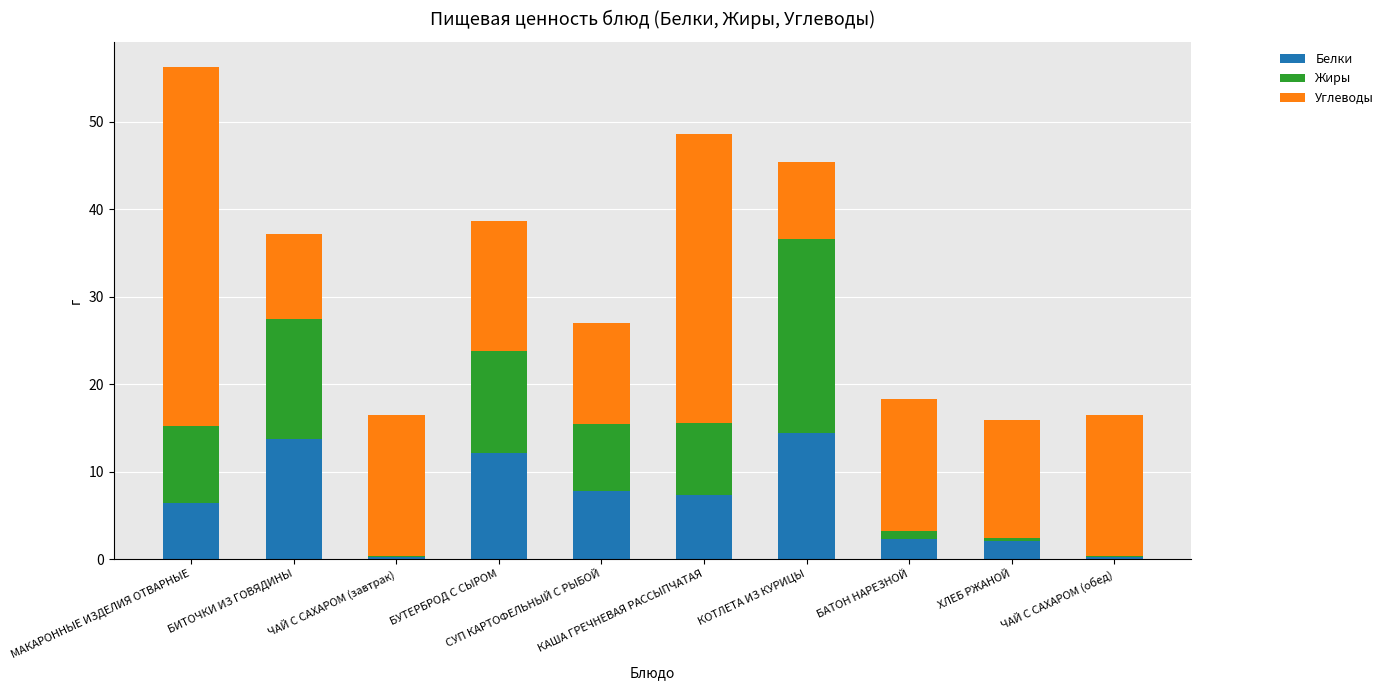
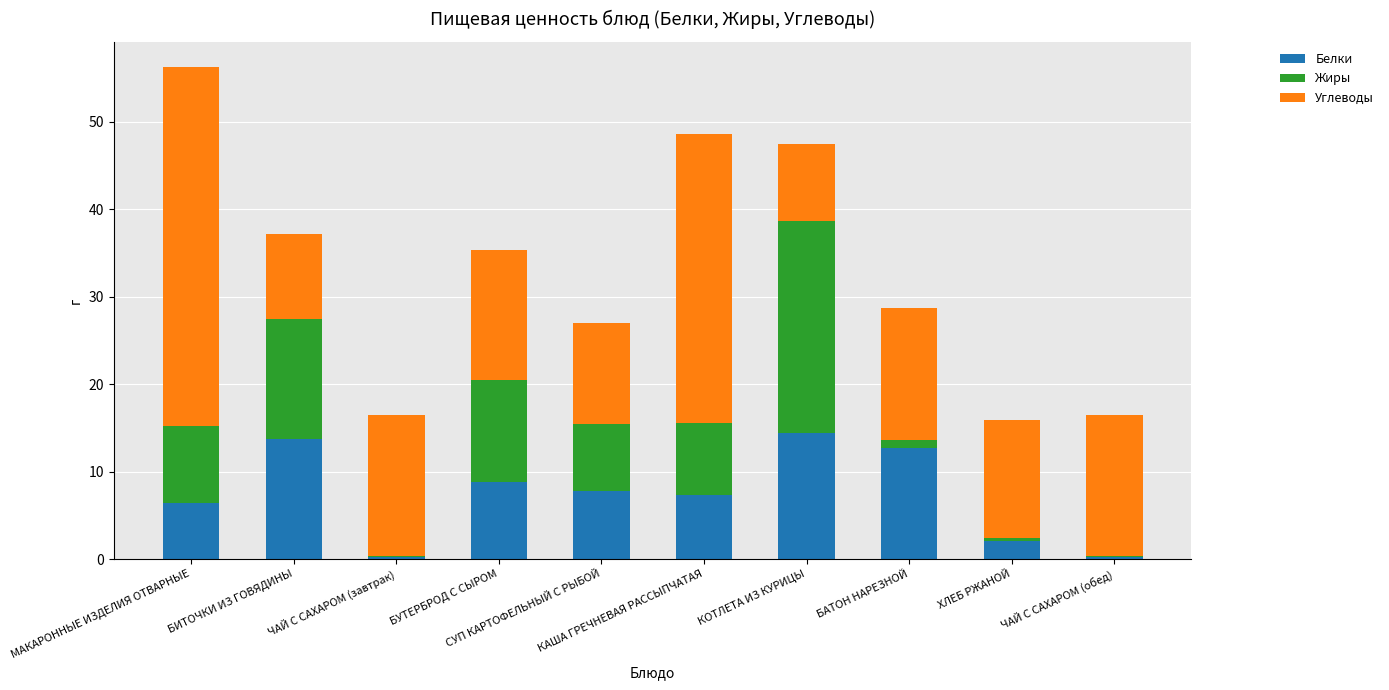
  {
    "Белки": {
      "МАКАРОННЫЕ ИЗДЕЛИЯ ОТВАРНЫЕ": 6,
      "БИТОЧКИ ИЗ ГОВЯДИНЫ": 14,
-     "БУТЕРБРОД С СЫРОМ": 12,
+     "БУТЕРБРОД С СЫРОМ": 9,
      "СУП КАРТОФЕЛЬНЫЙ С РЫБОЙ": 8,
      "КАША ГРЕЧНЕВАЯ РАССЫПЧАТАЯ": 7,
      "КОТЛЕТА ИЗ КУРИЦЫ": 14,
-     "БАТОН НАРЕЗНОЙ": 2,
+     "БАТОН НАРЕЗНОЙ": 13,
      "ХЛЕБ РЖАНОЙ": 2
    },
    "Жиры": {
      "МАКАРОННЫЕ ИЗДЕЛИЯ ОТВАРНЫЕ": 9,
      "БИТОЧКИ ИЗ ГОВЯДИНЫ": 14,
      "БУТЕРБРОД С СЫРОМ": 12,
      "СУП КАРТОФЕЛЬНЫЙ С РЫБОЙ": 8,
      "КАША ГРЕЧНЕВАЯ РАССЫПЧАТАЯ": 8,
-     "КОТЛЕТА ИЗ КУРИЦЫ": 22,
+     "КОТЛЕТА ИЗ КУРИЦЫ": 24,
      "БАТОН НАРЕЗНОЙ": 1
    },
    "Углеводы": {
      "МАКАРОННЫЕ ИЗДЕЛИЯ ОТВАРНЫЕ": 41,
      "БИТОЧКИ ИЗ ГОВЯДИНЫ": 10,
      "ЧАЙ С САХАРОМ (завтрак)": 16,
      "БУТЕРБРОД С СЫРОМ": 15,
      "СУП КАРТОФЕЛЬНЫЙ С РЫБОЙ": 12,
      "КАША ГРЕЧНЕВАЯ РАССЫПЧАТАЯ": 33,
      "КОТЛЕТА ИЗ КУРИЦЫ": 9,
      "БАТОН НАРЕЗНОЙ": 15,
      "ХЛЕБ РЖАНОЙ": 13,
      "ЧАЙ С САХАРОМ (обед)": 16
    }
  }
